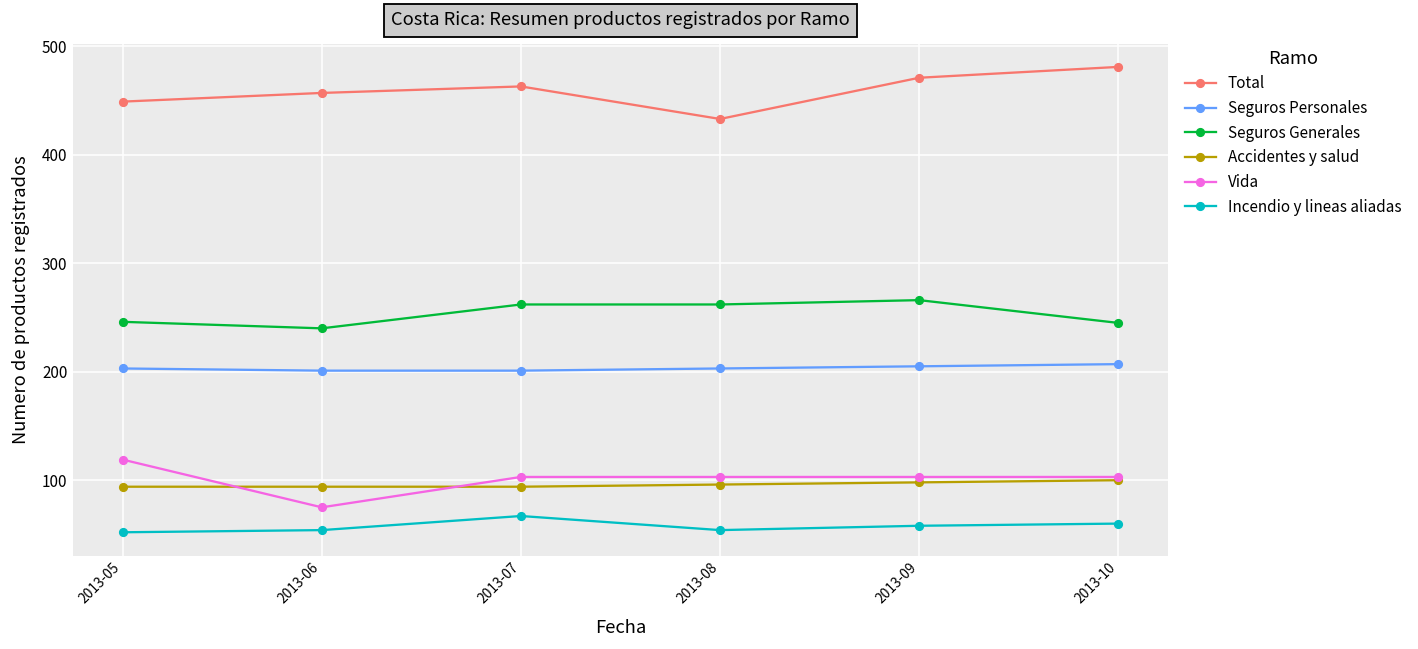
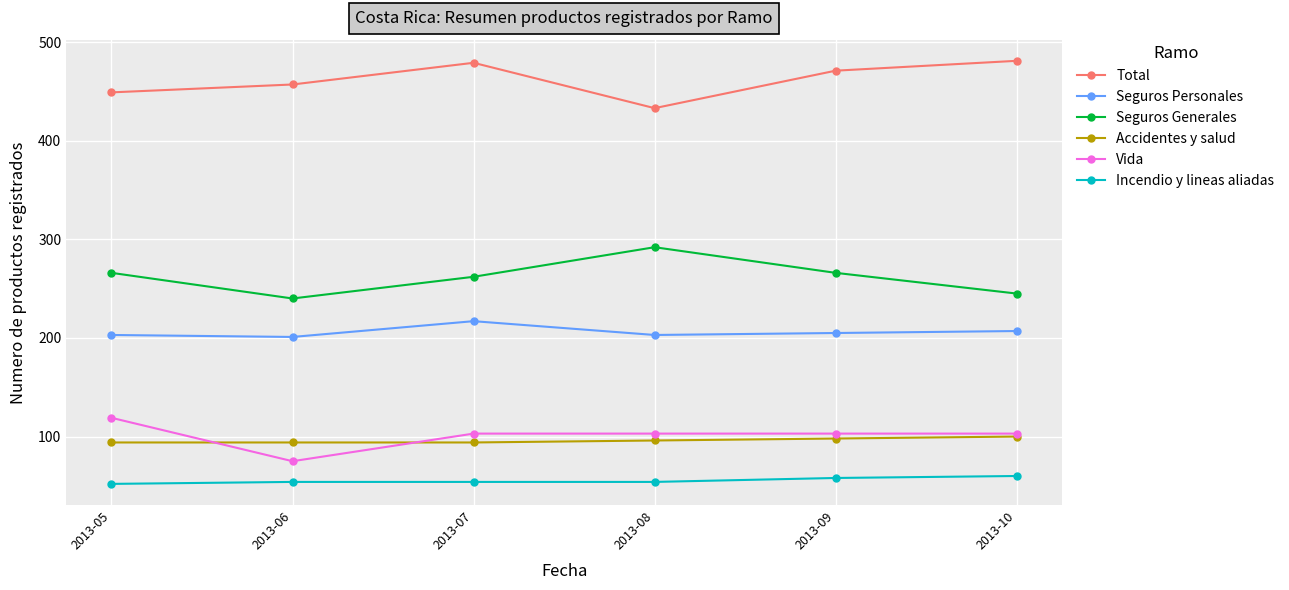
  {
    "Total": {
      "2013-05": 450,
      "2013-06": 460,
-     "2013-07": 460,
+     "2013-07": 480,
      "2013-08": 430,
      "2013-09": 470,
      "2013-10": 480
    },
    "Seguros Personales": {
      "2013-05": 200,
      "2013-06": 200,
-     "2013-07": 200,
+     "2013-07": 220,
      "2013-08": 200,
      "2013-09": 210,
      "2013-10": 210
    },
    "Seguros Generales": {
-     "2013-05": 250,
+     "2013-05": 270,
      "2013-06": 240,
      "2013-07": 260,
-     "2013-08": 260,
+     "2013-08": 290,
      "2013-09": 270,
      "2013-10": 250
    },
    "Accidentes y salud": {
      "2013-05": 90,
      "2013-06": 90,
      "2013-07": 90,
      "2013-08": 100,
      "2013-09": 100,
      "2013-10": 100
    },
    "Vida": {
      "2013-05": 120,
      "2013-06": 80,
      "2013-07": 100,
      "2013-08": 100,
      "2013-09": 100,
      "2013-10": 100
    },
    "Incendio y lineas aliadas": {
      "2013-05": 50,
      "2013-06": 50,
-     "2013-07": 70,
+     "2013-07": 50,
      "2013-08": 50,
      "2013-09": 60,
      "2013-10": 60
    }
  }
